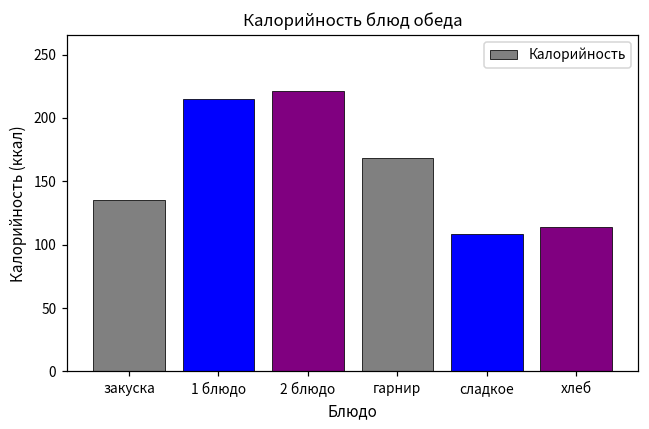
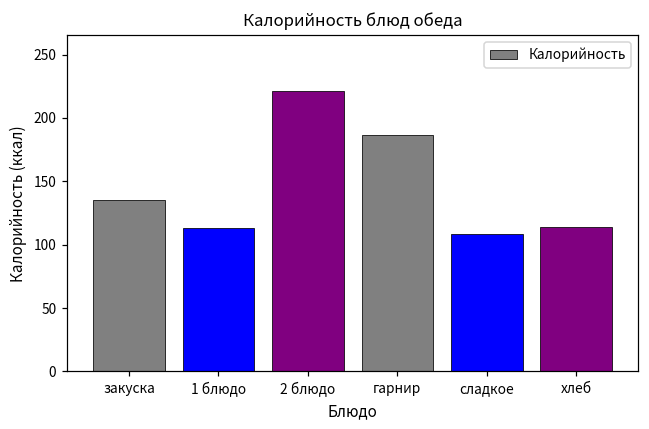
  {
    "закуска": 135,
-   "1 блюдо": 215,
+   "1 блюдо": 113,
    "2 блюдо": 221,
-   "гарнир": 168,
+   "гарнир": 186,
    "сладкое": 109,
    "хлеб": 114
  }
